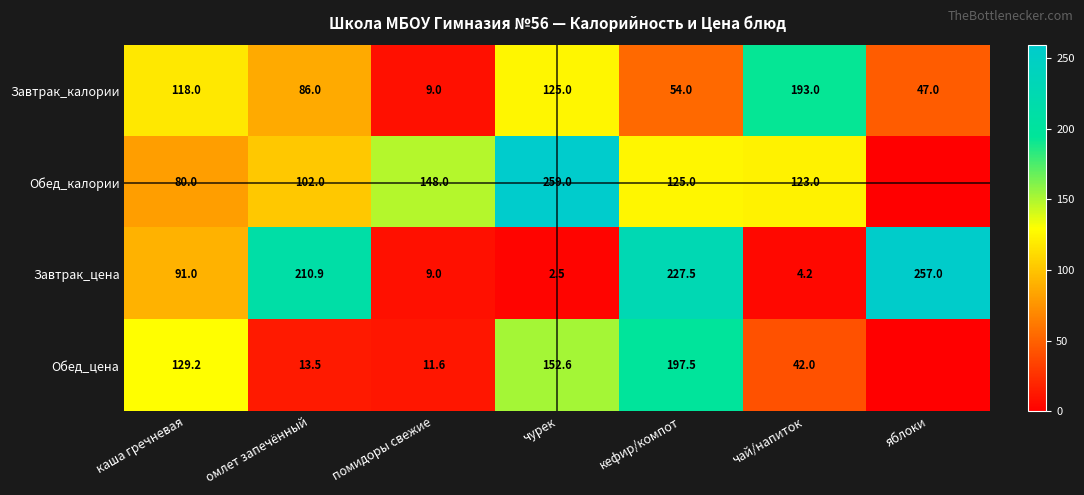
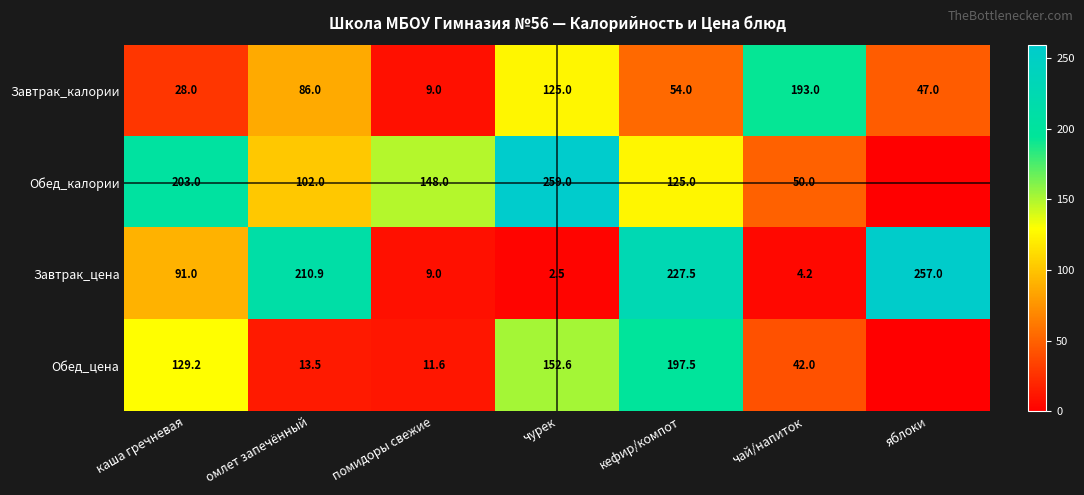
  {
    "Завтрак_калории": {
-     "каша гречневая": 118.0,
+     "каша гречневая": 28.0,
      "омлет запечённый": 86.0,
      "помидоры свежие": 9.0,
      "чурек": 125.0,
      "кефир/компот": 54.0,
      "чай/напиток": 193.0,
      "яблоки": 47.0
    },
    "Обед_калории": {
-     "каша гречневая": 80.0,
+     "каша гречневая": 203.0,
      "омлет запечённый": 102.0,
      "помидоры свежие": 148.0,
      "чурек": 259.0,
      "кефир/компот": 125.0,
-     "чай/напиток": 123.0
+     "чай/напиток": 50.0
    },
    "Завтрак_цена": {
      "каша гречневая": 91.0,
      "омлет запечённый": 210.9,
      "помидоры свежие": 9.0,
      "чурек": 2.5,
      "кефир/компот": 227.5,
      "чай/напиток": 4.2,
      "яблоки": 257.0
    },
    "Обед_цена": {
      "каша гречневая": 129.2,
      "омлет запечённый": 13.5,
      "помидоры свежие": 11.6,
      "чурек": 152.6,
      "кефир/компот": 197.5,
      "чай/напиток": 42.0
    }
  }
